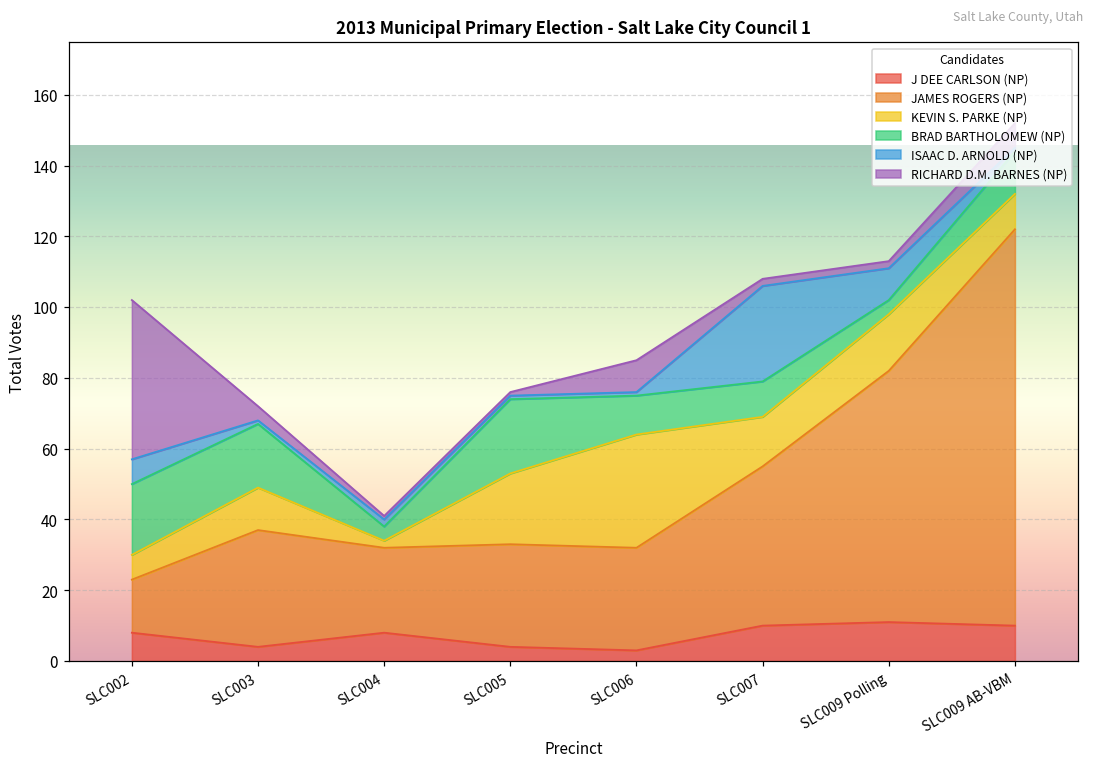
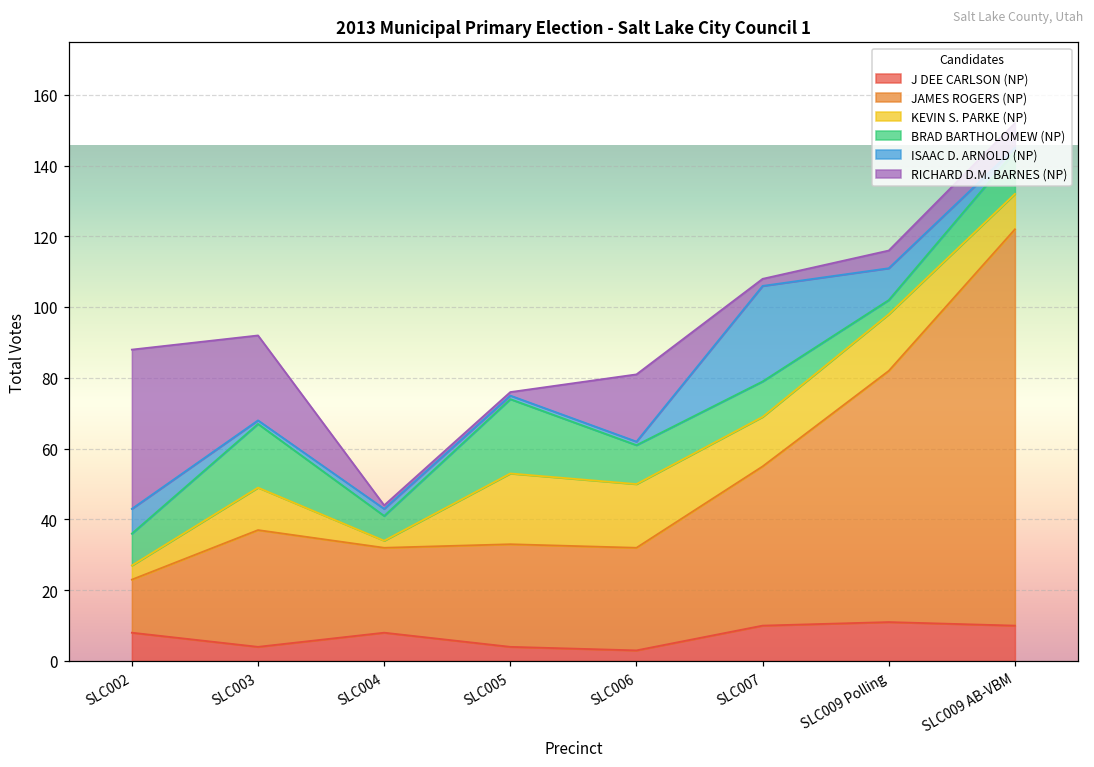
  {
    "KEVIN S. PARKE (NP)": {
-     "SLC002": 7,
+     "SLC002": 4,
      "SLC003": 12,
      "SLC004": 2,
      "SLC005": 20,
-     "SLC006": 32,
+     "SLC006": 18,
      "SLC007": 14,
      "SLC009 Polling": 16,
      "SLC009 AB-VBM": 10
    },
    "BRAD BARTHOLOMEW (NP)": {
-     "SLC002": 20,
+     "SLC002": 9,
      "SLC003": 18,
-     "SLC004": 4,
+     "SLC004": 7,
      "SLC005": 21,
      "SLC006": 11,
      "SLC007": 10,
      "SLC009 Polling": 4
    },
    "ISAAC D. ARNOLD (NP)": {
      "SLC002": 7,
      "SLC003": 1,
      "SLC004": 2,
      "SLC005": 1,
      "SLC006": 1,
      "SLC007": 27,
      "SLC009 Polling": 9
    },
    "RICHARD D.M. BARNES (NP)": {
      "SLC002": 45,
-     "SLC003": 4,
+     "SLC003": 24,
      "SLC004": 1,
      "SLC005": 1,
-     "SLC006": 9,
+     "SLC006": 19,
      "SLC007": 2,
-     "SLC009 Polling": 2
+     "SLC009 Polling": 5
    }
  }
